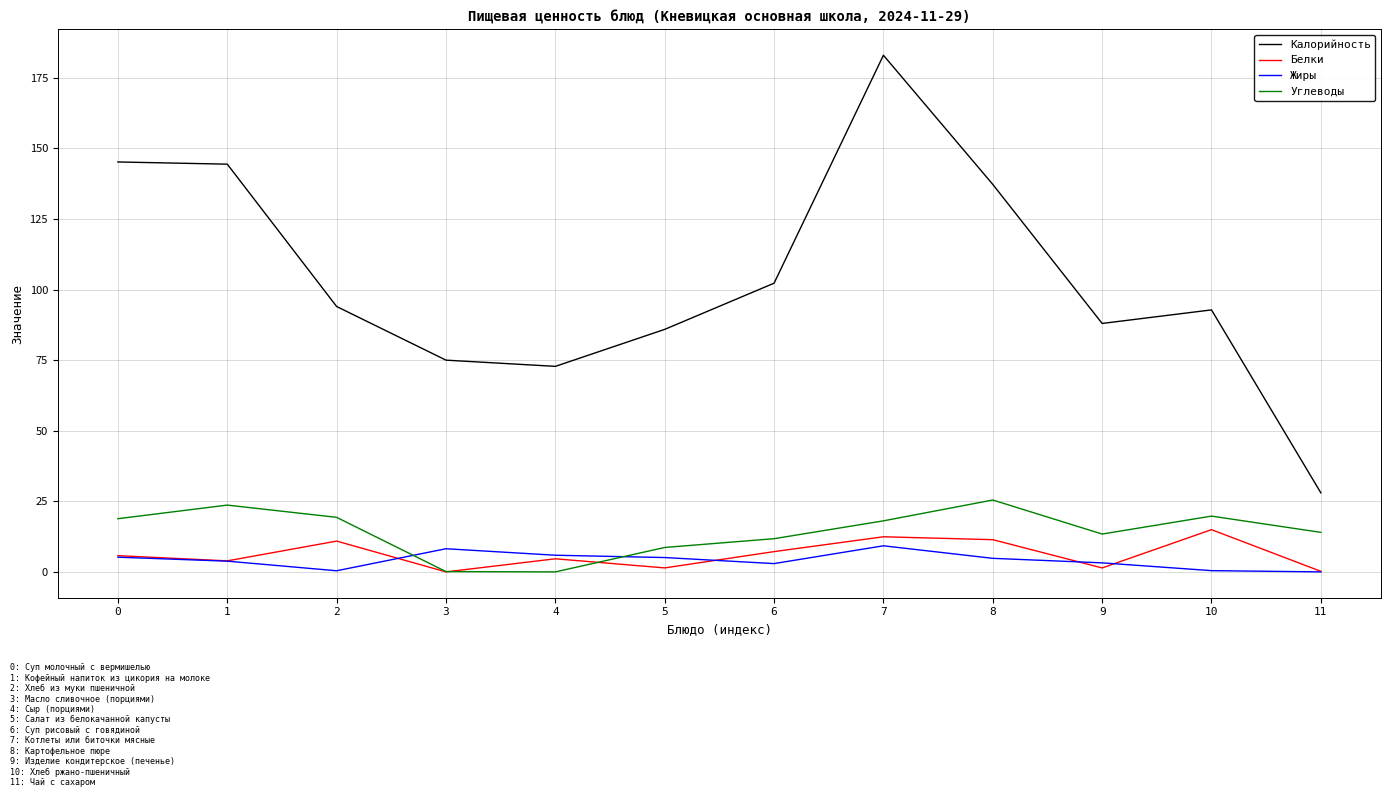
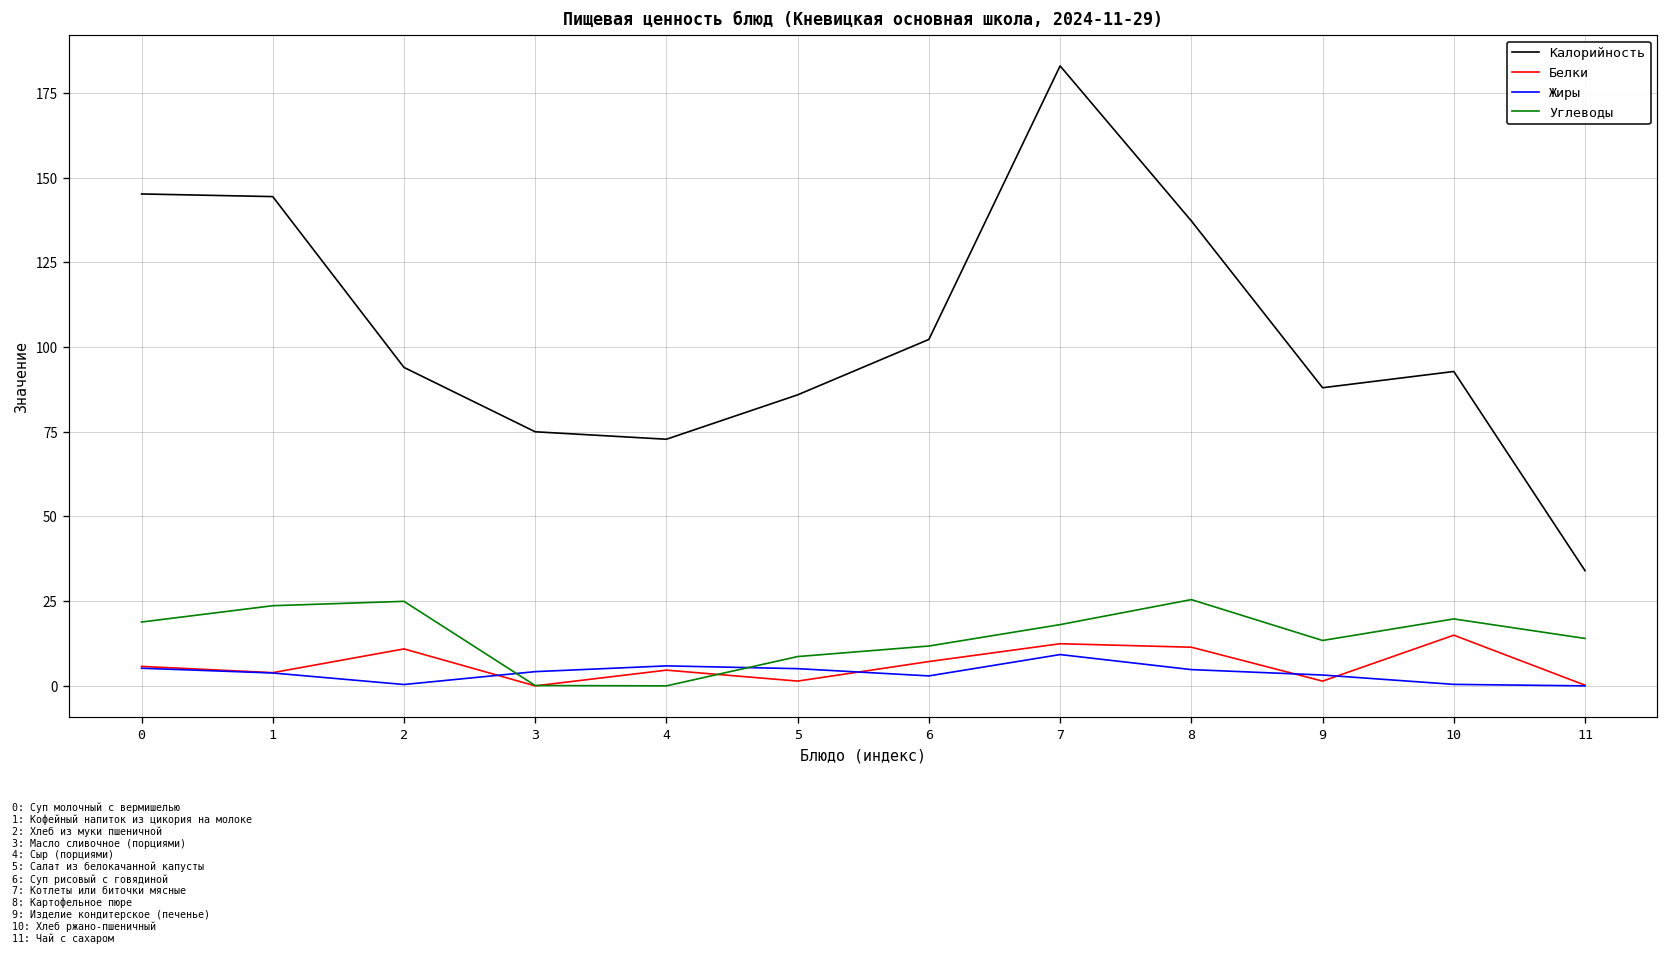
  {
    "Калорийность": {
      "0": 145,
      "1": 144,
      "2": 94,
      "3": 75,
      "4": 73,
      "5": 86,
      "6": 102,
      "7": 183,
      "8": 137,
      "9": 88,
      "10": 93,
-     "11": 28
+     "11": 34
    },
    "Белки": {
      "2": 11,
      "4": 5,
      "5": 1,
      "6": 7,
      "7": 12,
      "8": 11,
      "9": 1,
      "10": 15
    },
    "Жиры": {
      "2": 0,
-     "3": 8,
+     "3": 4,
      "4": 6,
      "5": 5,
      "6": 3,
      "7": 9,
      "8": 5,
      "9": 3,
      "10": 0
    },
    "Углеводы": {
      "0": 19,
      "1": 24,
-     "2": 19,
+     "2": 25,
      "4": 0,
      "5": 9,
      "6": 12,
      "7": 18,
      "8": 25,
      "9": 13,
      "10": 20,
      "11": 14
    }
  }
